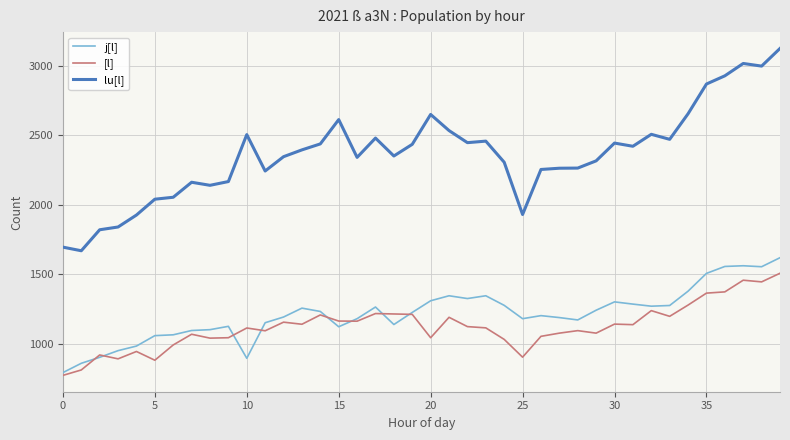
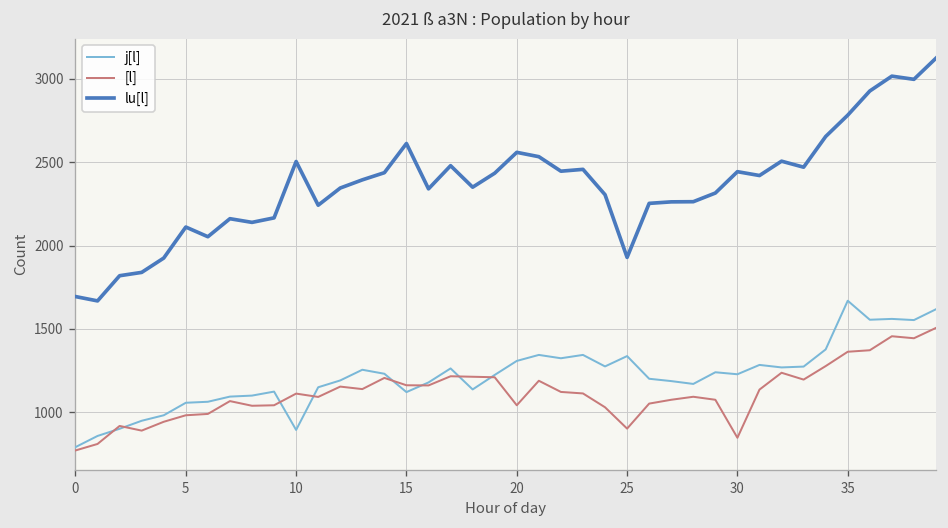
  {
    "j[l]": {
      "0": 790,
      "5": 1060,
      "10": 890,
      "15": 1120,
      "20": 1310,
-     "25": 1180,
-     "30": 1300,
-     "35": 1510
+     "25": 1340,
+     "30": 1230,
+     "35": 1670
    },
    "[l]": {
      "0": 770,
-     "5": 880,
+     "5": 980,
      "10": 1110,
      "15": 1160,
      "20": 1040,
      "25": 900,
-     "30": 1140,
+     "30": 850,
      "35": 1360
    },
    "lu[l]": {
      "0": 1690,
-     "5": 2040,
+     "5": 2110,
      "10": 2500,
      "15": 2610,
-     "20": 2650,
+     "20": 2560,
      "25": 1930,
      "30": 2440,
-     "35": 2870
+     "35": 2780
    }
  }
